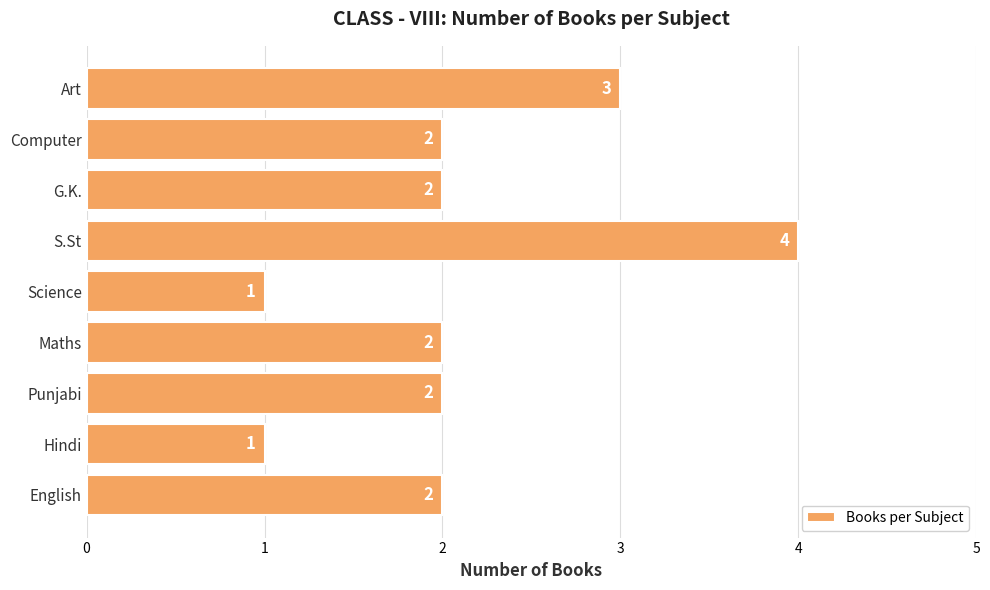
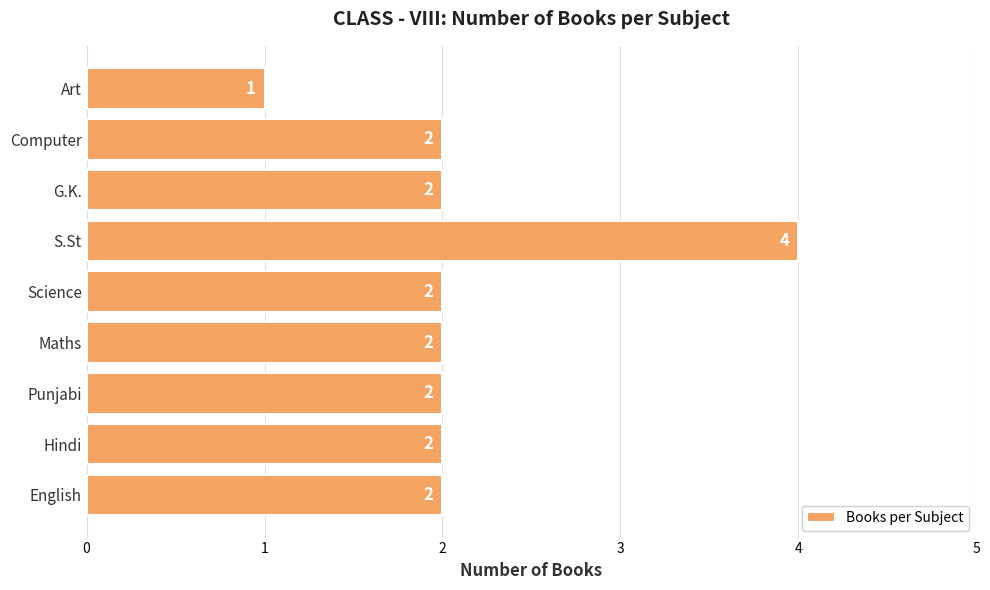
  {
-   "Art": 3,
+   "Art": 1,
    "Computer": 2,
    "G.K.": 2,
    "S.St": 4,
-   "Science": 1,
+   "Science": 2,
    "Maths": 2,
    "Punjabi": 2,
-   "Hindi": 1,
+   "Hindi": 2,
    "English": 2
  }
